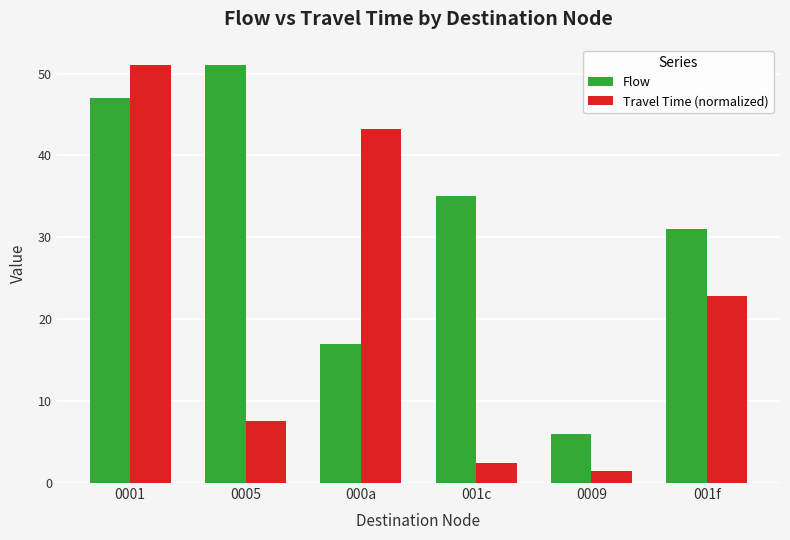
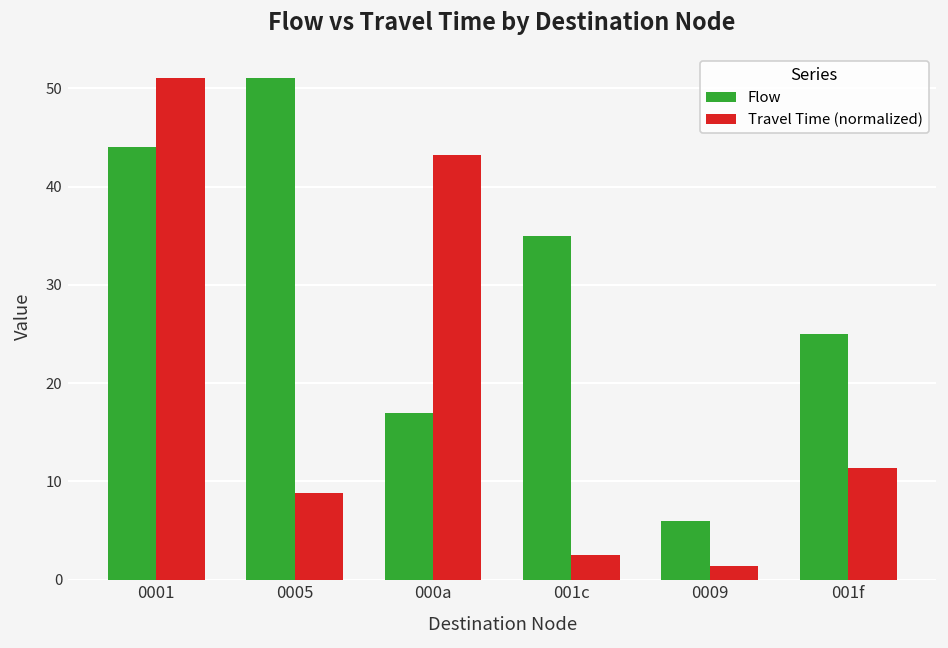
  {
    "Flow": {
-     "0001": 47,
+     "0001": 44,
      "0005": 51,
      "000a": 17,
      "001c": 35,
      "0009": 6,
-     "001f": 31
+     "001f": 25
    },
    "Travel Time (normalized)": {
      "0001": 51,
-     "0005": 8,
+     "0005": 9,
      "000a": 43,
      "001c": 2,
      "0009": 1,
-     "001f": 23
+     "001f": 11
    }
  }
